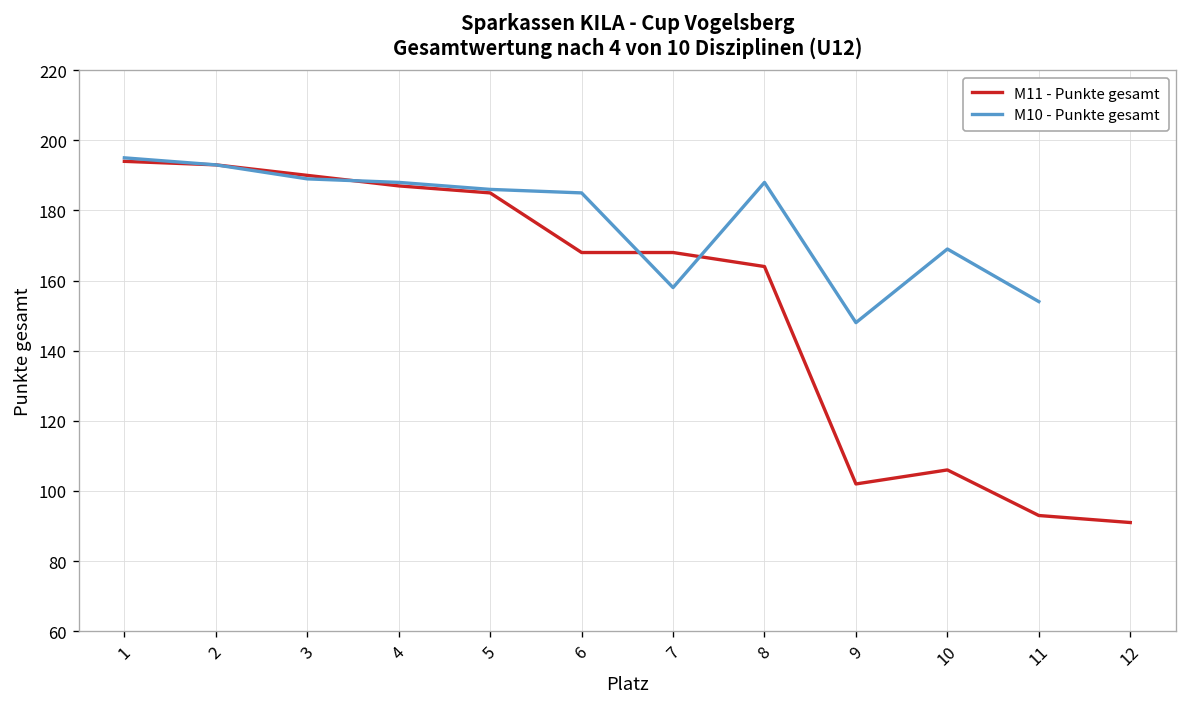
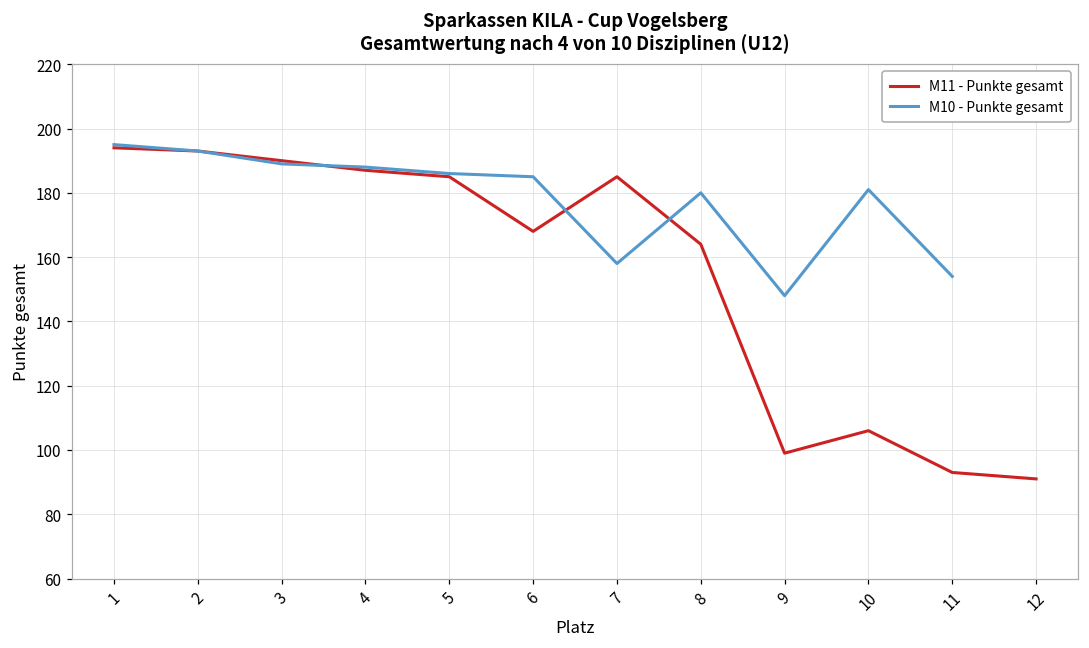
  {
    "M11 - Punkte gesamt": {
      "1": 194,
      "3": 190,
      "4": 187,
      "5": 185,
      "6": 168,
-     "7": 168,
+     "7": 185,
      "8": 164,
-     "9": 102,
+     "9": 99,
      "10": 106,
      "11": 93,
      "12": 91
    },
    "M10 - Punkte gesamt": {
      "1": 195,
      "3": 189,
      "4": 188,
      "5": 186,
      "6": 185,
      "7": 158,
-     "8": 188,
+     "8": 180,
      "9": 148,
-     "10": 169,
+     "10": 181,
      "11": 154
    }
  }
